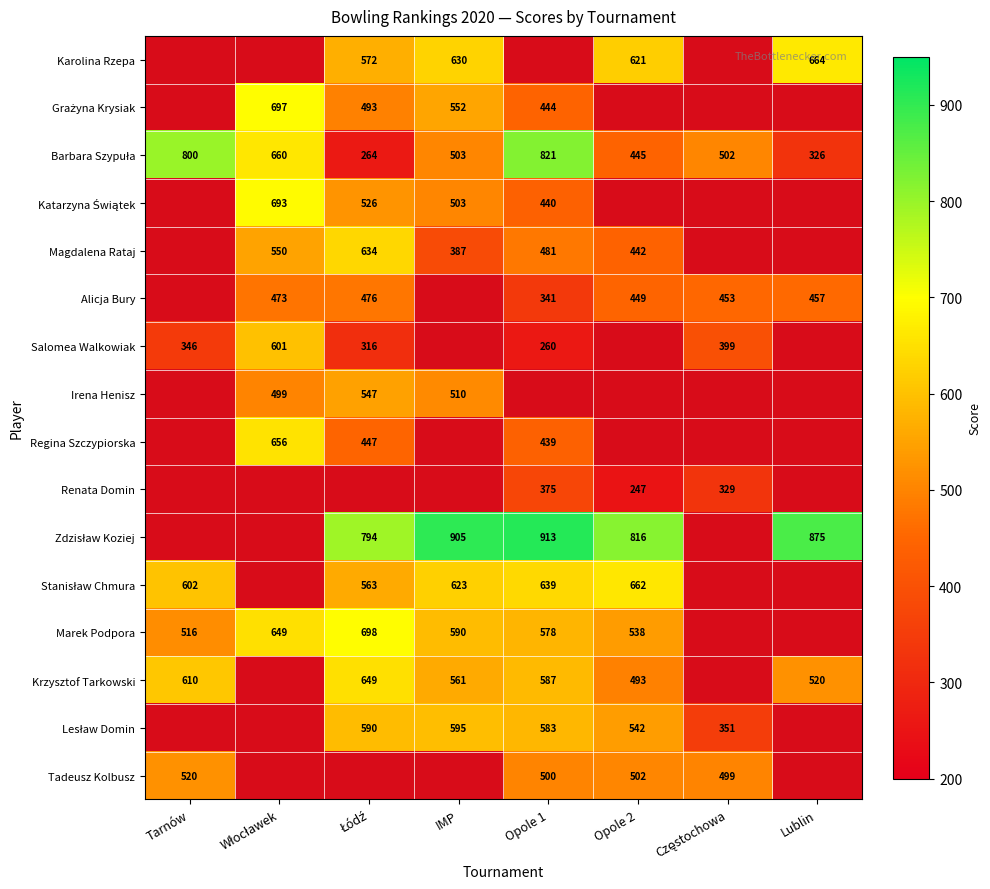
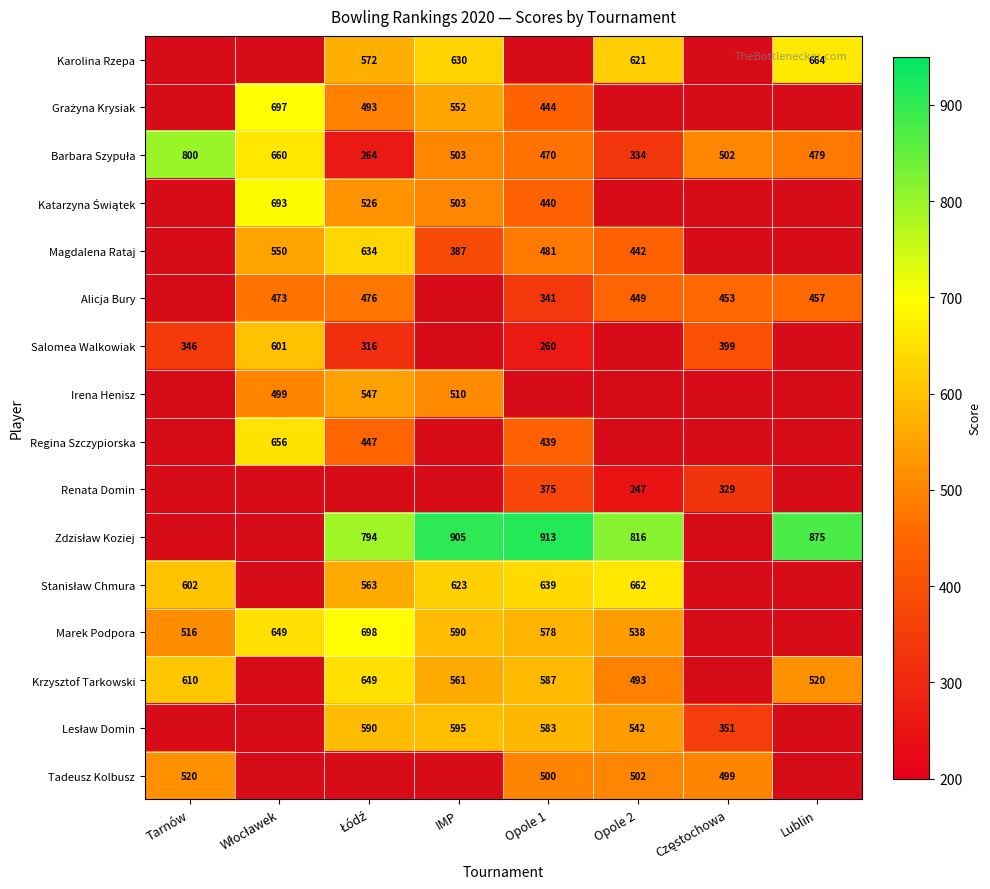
  {
    "Karolina Rzepa": {
      "Łódź": 572,
      "IMP": 630,
      "Opole 2": 621
    },
    "Grażyna Krysiak": {
      "Włocławek": 697,
      "Łódź": 493,
      "IMP": 552,
      "Opole 1": 444
    },
    "Barbara Szypuła": {
      "Tarnów": 800,
      "Włocławek": 660,
      "Łódź": 264,
      "IMP": 503,
-     "Opole 1": 821,
-     "Opole 2": 445,
+     "Opole 1": 470,
+     "Opole 2": 334,
      "Częstochowa": 502,
-     "Lublin": 326
+     "Lublin": 479
    },
    "Katarzyna Świątek": {
      "Włocławek": 693,
      "Łódź": 526,
      "IMP": 503,
      "Opole 1": 440
    },
    "Magdalena Rataj": {
      "Włocławek": 550,
      "Łódź": 634,
      "IMP": 387,
      "Opole 1": 481,
      "Opole 2": 442
    },
    "Alicja Bury": {
      "Włocławek": 473,
      "Łódź": 476,
      "Opole 1": 341,
      "Opole 2": 449,
      "Częstochowa": 453,
      "Lublin": 457
    },
    "Salomea Walkowiak": {
      "Tarnów": 346,
      "Włocławek": 601,
      "Łódź": 316,
      "Opole 1": 260,
      "Częstochowa": 399
    },
    "Irena Henisz": {
      "Włocławek": 499,
      "Łódź": 547,
      "IMP": 510
    },
    "Regina Szczypiorska": {
      "Włocławek": 656,
      "Łódź": 447,
      "Opole 1": 439
    },
    "Renata Domin": {
      "Opole 1": 375,
      "Opole 2": 247,
      "Częstochowa": 329
    },
    "Zdzisław Koziej": {
      "Łódź": 794,
      "IMP": 905,
      "Opole 1": 913,
      "Opole 2": 816,
      "Lublin": 875
    },
    "Stanisław Chmura": {
      "Tarnów": 602,
      "Łódź": 563,
      "IMP": 623,
      "Opole 1": 639,
      "Opole 2": 662
    },
    "Marek Podpora": {
      "Tarnów": 516,
      "Włocławek": 649,
      "Łódź": 698,
      "IMP": 590,
      "Opole 1": 578,
      "Opole 2": 538
    },
    "Krzysztof Tarkowski": {
      "Tarnów": 610,
      "Łódź": 649,
      "IMP": 561,
      "Opole 1": 587,
      "Opole 2": 493,
      "Lublin": 520
    },
    "Lesław Domin": {
      "Łódź": 590,
      "IMP": 595,
      "Opole 1": 583,
      "Opole 2": 542,
      "Częstochowa": 351
    },
    "Tadeusz Kolbusz": {
      "Tarnów": 520,
      "Opole 1": 500,
      "Opole 2": 502,
      "Częstochowa": 499
    }
  }
